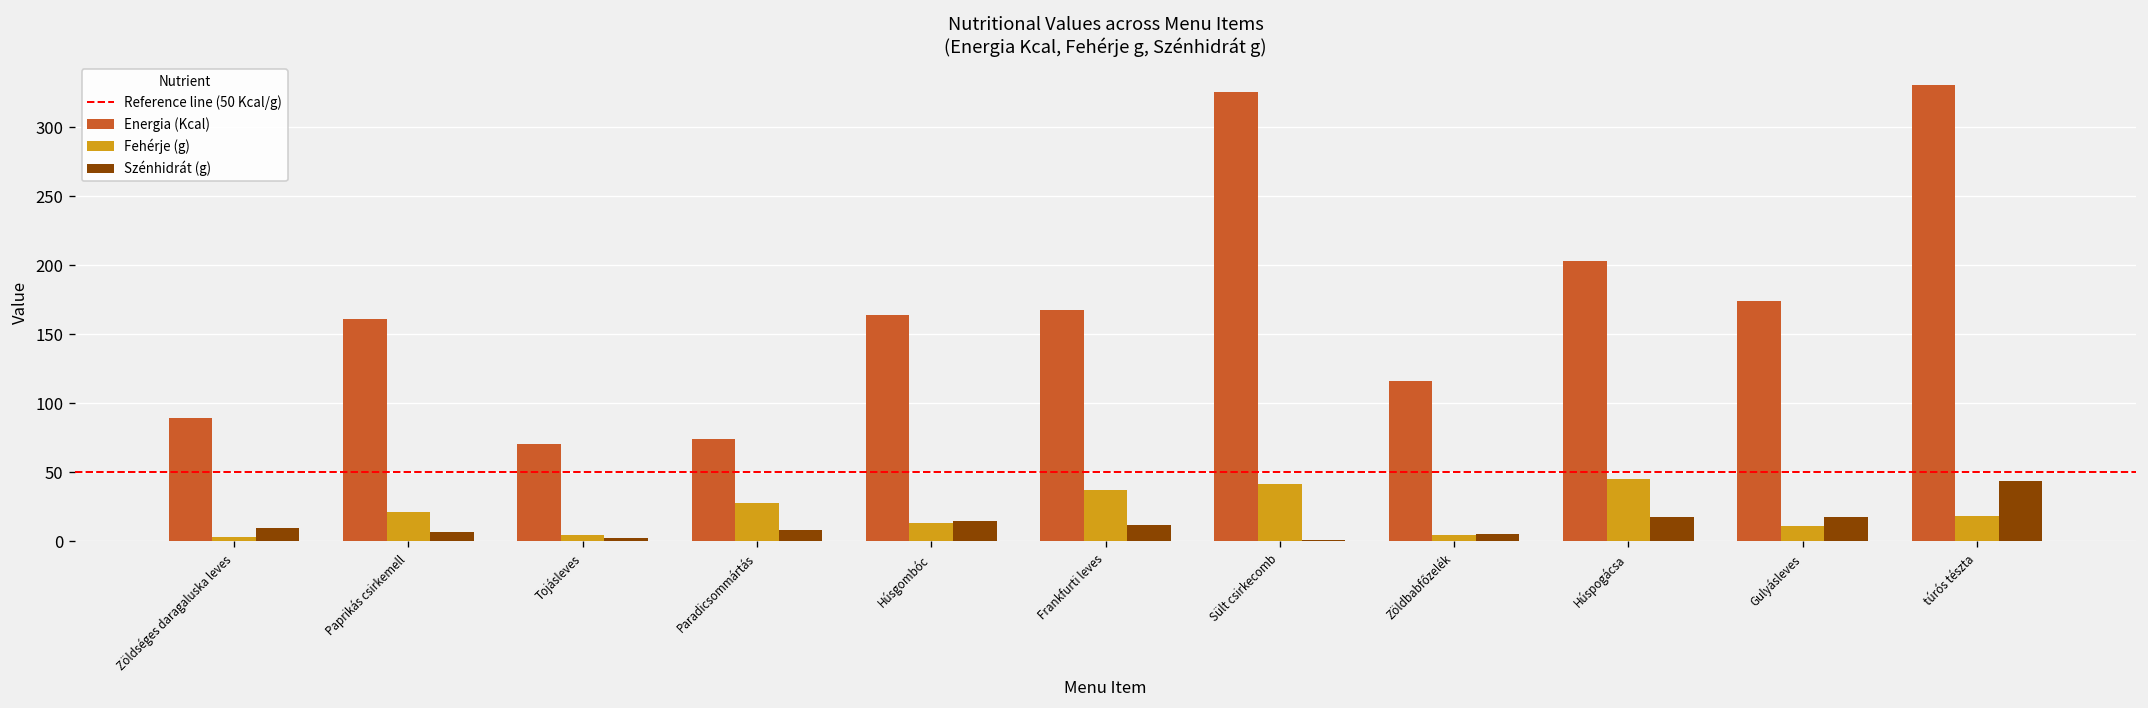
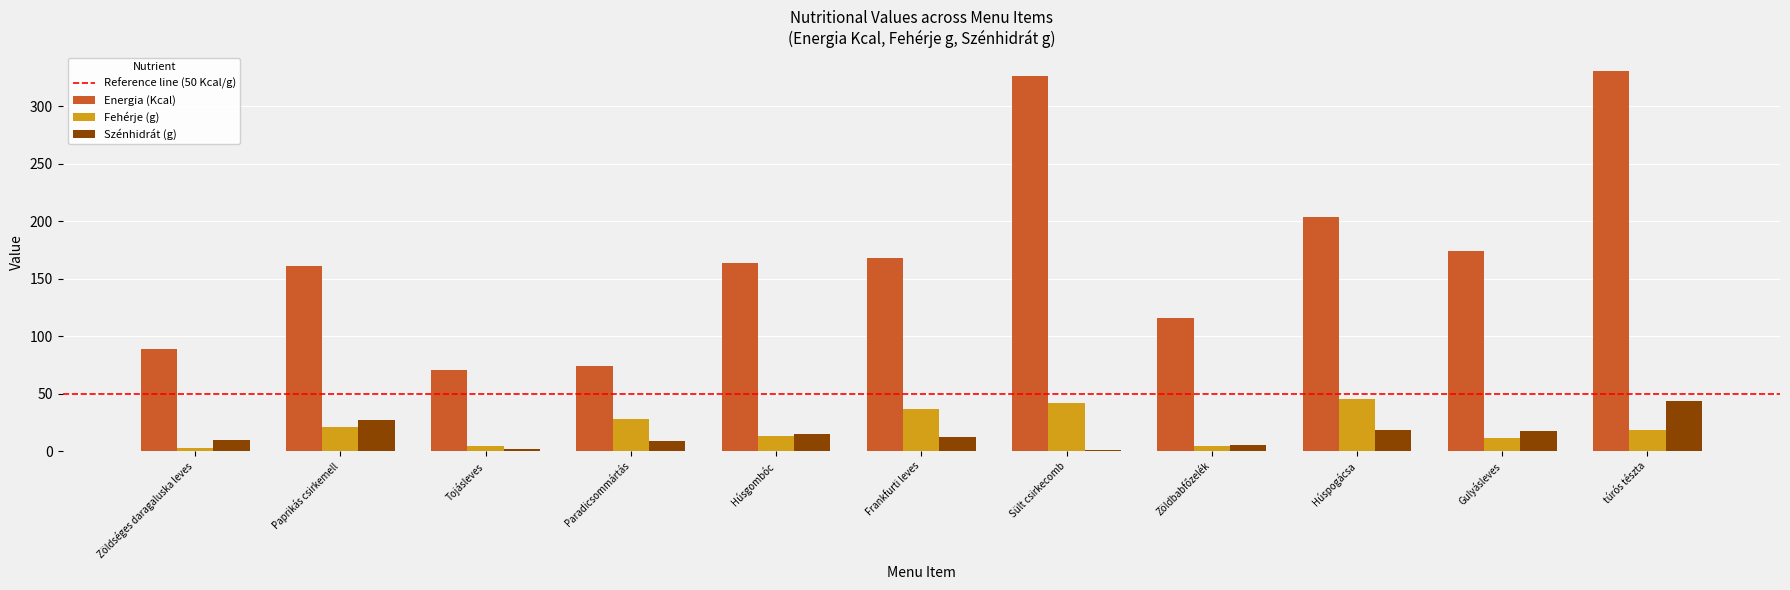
  {
    "Energia (Kcal)": {
      "Zöldséges daragaluska leves": 89,
      "Paprikás csirkemell": 161,
      "Tojásleves": 71,
      "Paradicsommártás": 74,
      "Húsgombóc": 164,
      "Frankfurti leves": 168,
      "Sült csirkecomb": 326,
      "Zöldbabfőzelék": 116,
      "Húspogácsa": 203,
      "Gulyásleves": 174,
      "túrós tészta": 330
    },
    "Fehérje (g)": {
      "Zöldséges daragaluska leves": 3,
      "Paprikás csirkemell": 21,
      "Tojásleves": 4,
      "Paradicsommártás": 28,
      "Húsgombóc": 13,
      "Frankfurti leves": 37,
      "Sült csirkecomb": 42,
      "Zöldbabfőzelék": 5,
      "Húspogácsa": 45,
      "Gulyásleves": 11,
      "túrós tészta": 18
    },
    "Szénhidrát (g)": {
      "Zöldséges daragaluska leves": 10,
-     "Paprikás csirkemell": 7,
+     "Paprikás csirkemell": 27,
      "Tojásleves": 2,
      "Paradicsommártás": 9,
      "Húsgombóc": 15,
      "Frankfurti leves": 12,
      "Zöldbabfőzelék": 6,
      "Húspogácsa": 18,
      "Gulyásleves": 18,
      "túrós tészta": 43
    }
  }
